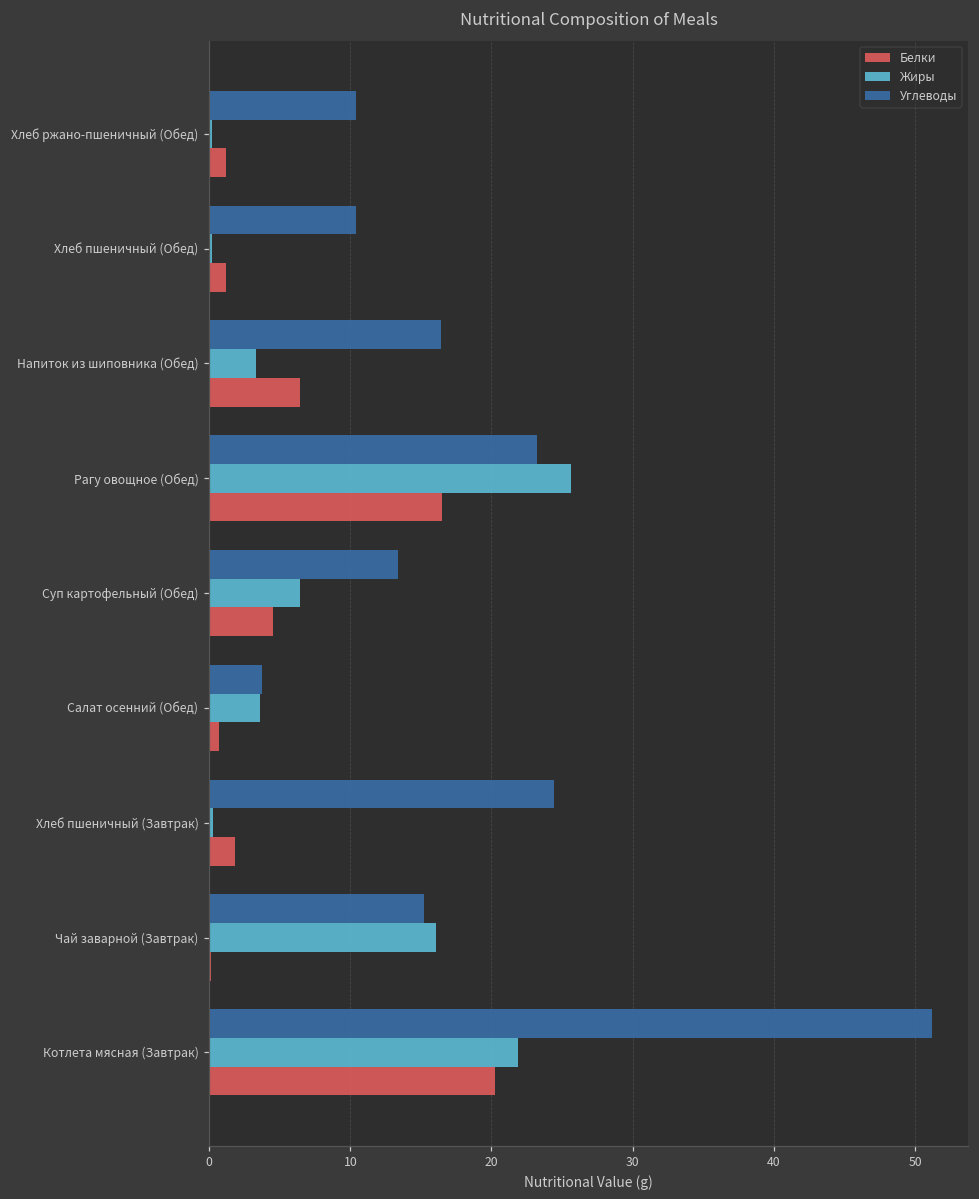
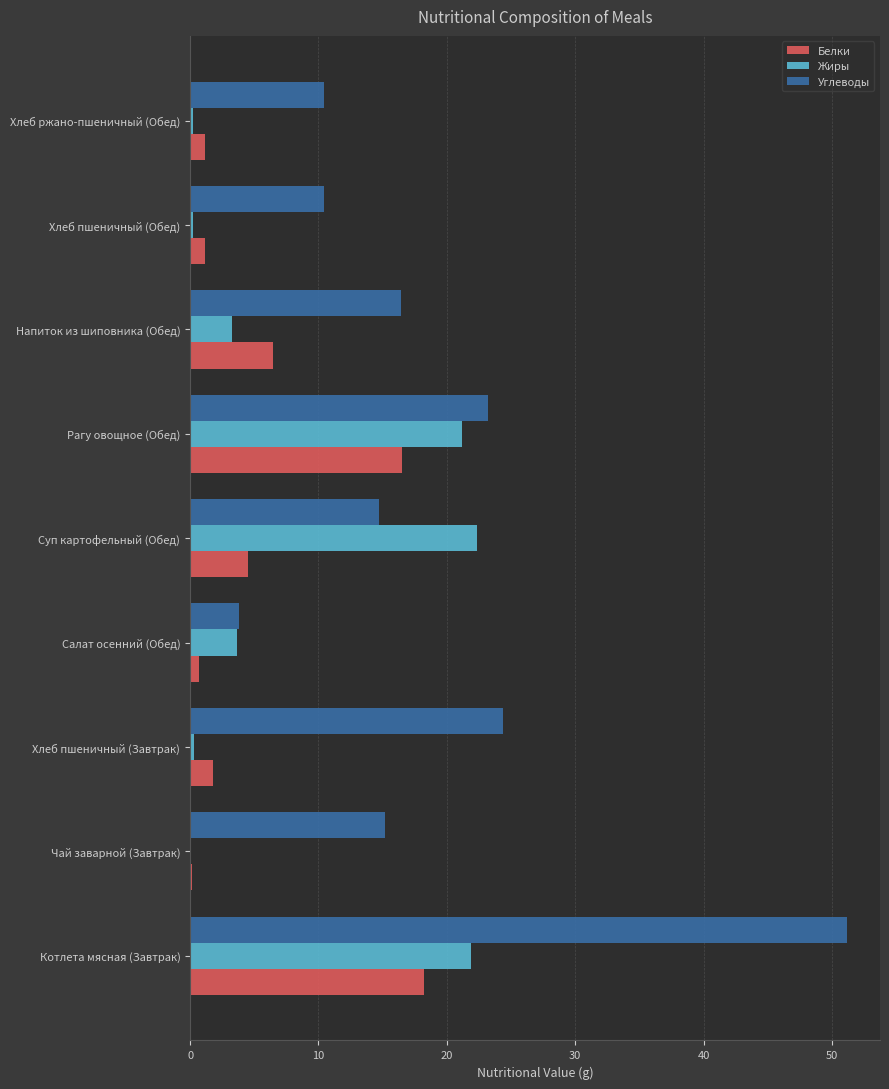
  {
    "Белки": {
      "Хлеб ржано-пшеничный (Обед)": 1.2,
      "Хлеб пшеничный (Обед)": 1.2,
      "Напиток из шиповника (Обед)": 6.4,
      "Рагу овощное (Обед)": 16.5,
      "Суп картофельный (Обед)": 4.5,
      "Салат осенний (Обед)": 0.7,
      "Хлеб пшеничный (Завтрак)": 1.8,
-     "Котлета мясная (Завтрак)": 20.3
+     "Котлета мясная (Завтрак)": 18.3
    },
    "Жиры": {
      "Хлеб ржано-пшеничный (Обед)": 0.2,
      "Хлеб пшеничный (Обед)": 0.2,
      "Напиток из шиповника (Обед)": 3.3,
-     "Рагу овощное (Обед)": 25.6,
-     "Суп картофельный (Обед)": 6.5,
+     "Рагу овощное (Обед)": 21.2,
+     "Суп картофельный (Обед)": 22.4,
      "Салат осенний (Обед)": 3.6,
      "Хлеб пшеничный (Завтрак)": 0.3,
-     "Чай заварной (Завтрак)": 16.1,
+     "Чай заварной (Завтрак)": 0.0,
      "Котлета мясная (Завтрак)": 21.9
    },
    "Углеводы": {
      "Хлеб ржано-пшеничный (Обед)": 10.4,
      "Хлеб пшеничный (Обед)": 10.4,
      "Напиток из шиповника (Обед)": 16.4,
      "Рагу овощное (Обед)": 23.2,
-     "Суп картофельный (Обед)": 13.4,
+     "Суп картофельный (Обед)": 14.7,
      "Салат осенний (Обед)": 3.8,
      "Хлеб пшеничный (Завтрак)": 24.4,
      "Чай заварной (Завтрак)": 15.2,
      "Котлета мясная (Завтрак)": 51.2
    }
  }
